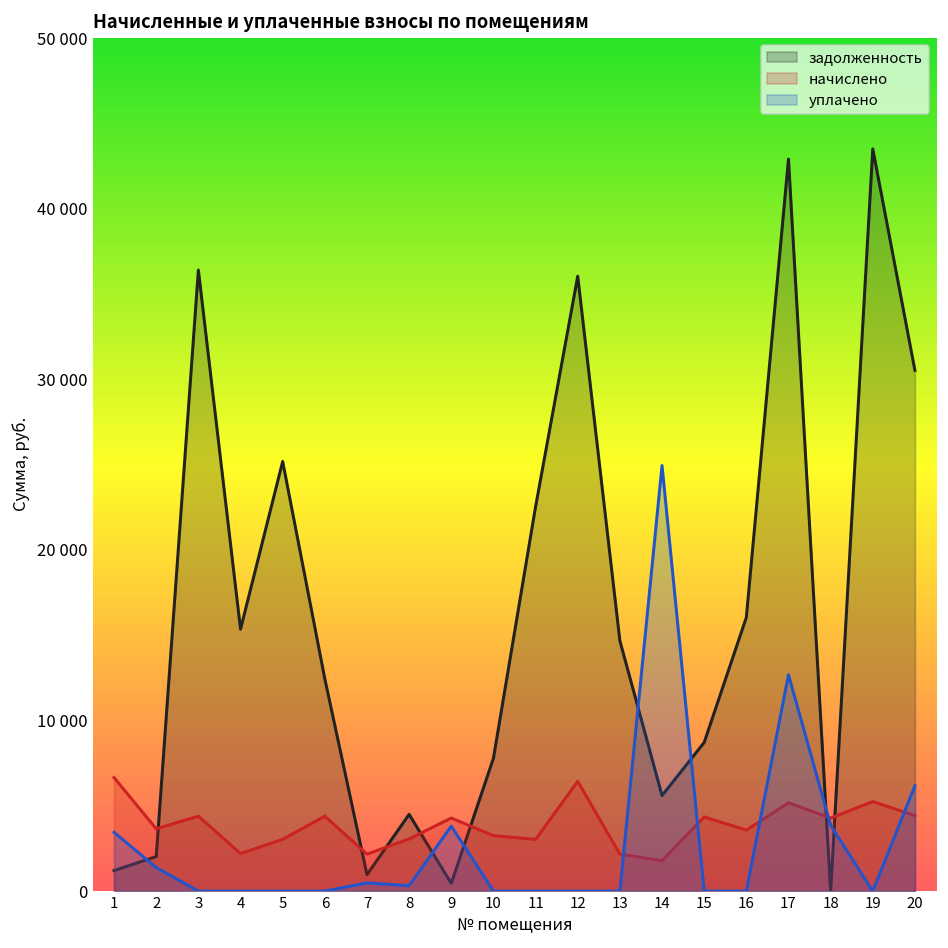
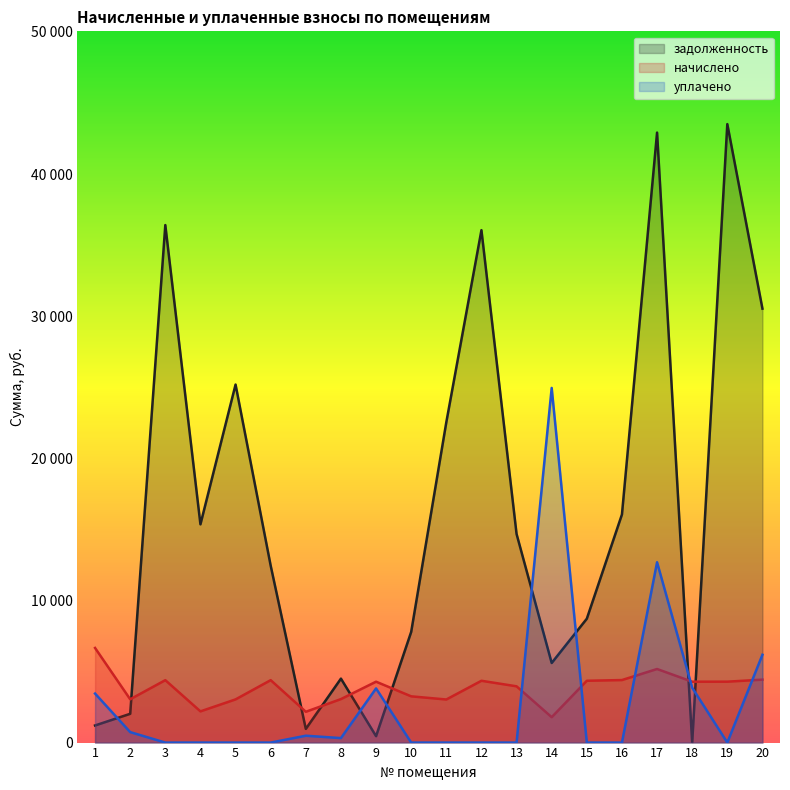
  {
    "задолженность": {
      "1": 1200,
      "2": 2000,
      "3": 36400,
      "4": 15400,
      "5": 25200,
      "6": 12400,
      "7": 1000,
      "8": 4500,
      "9": 500,
      "10": 7800,
      "11": 22500,
      "12": 36100,
      "13": 14700,
      "14": 5600,
      "15": 8700,
      "16": 16000,
      "17": 42900,
      "18": 0,
      "19": 43500,
      "20": 30500
    },
    "начислено": {
      "1": 6700,
-     "2": 3700,
+     "2": 3000,
      "3": 4400,
      "4": 2200,
      "5": 3000,
      "6": 4400,
      "7": 2200,
      "8": 3100,
      "9": 4300,
      "10": 3300,
      "11": 3000,
-     "12": 6400,
-     "13": 2200,
+     "12": 4300,
+     "13": 4000,
      "14": 1800,
      "15": 4300,
-     "16": 3600,
+     "16": 4400,
      "17": 5200,
      "18": 4300,
-     "19": 5200,
+     "19": 4300,
      "20": 4400
    },
    "уплачено": {
      "1": 3400,
-     "2": 1400,
+     "2": 700,
      "3": 0,
      "4": 0,
      "5": 0,
      "6": 0,
      "7": 500,
      "8": 300,
      "9": 3800,
      "10": 0,
      "11": 0,
      "12": 0,
      "13": 0,
      "14": 25000,
      "15": 0,
      "16": 0,
      "17": 12700,
      "18": 3900,
      "19": 0,
      "20": 6200
    }
  }
